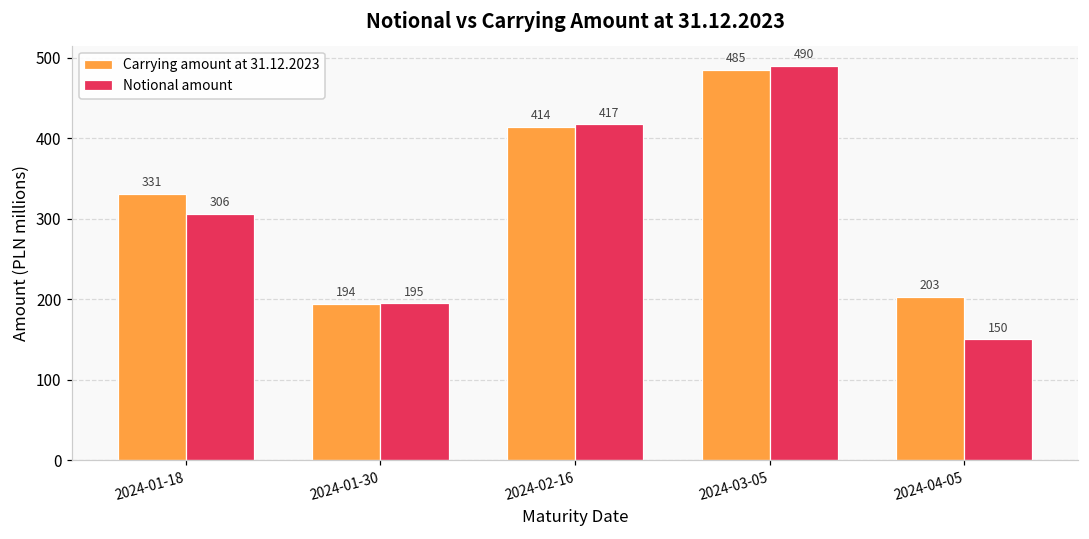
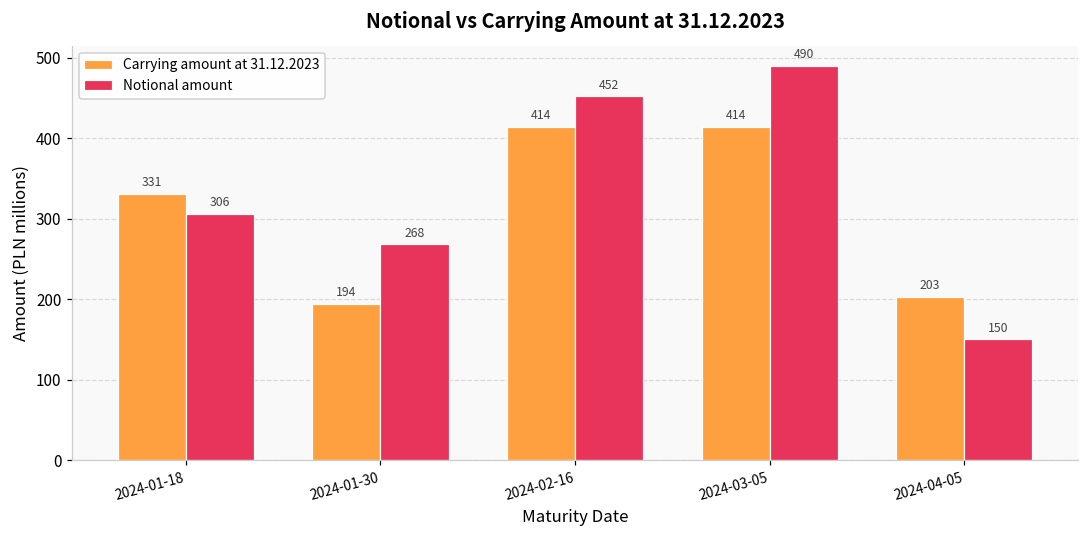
  {
    "Carrying amount at 31.12.2023": {
      "2024-01-18": 331,
      "2024-01-30": 194,
      "2024-02-16": 414,
-     "2024-03-05": 485,
+     "2024-03-05": 414,
      "2024-04-05": 203
    },
    "Notional amount": {
      "2024-01-18": 306,
-     "2024-01-30": 195,
-     "2024-02-16": 417,
+     "2024-01-30": 268,
+     "2024-02-16": 452,
      "2024-03-05": 490,
      "2024-04-05": 150
    }
  }
